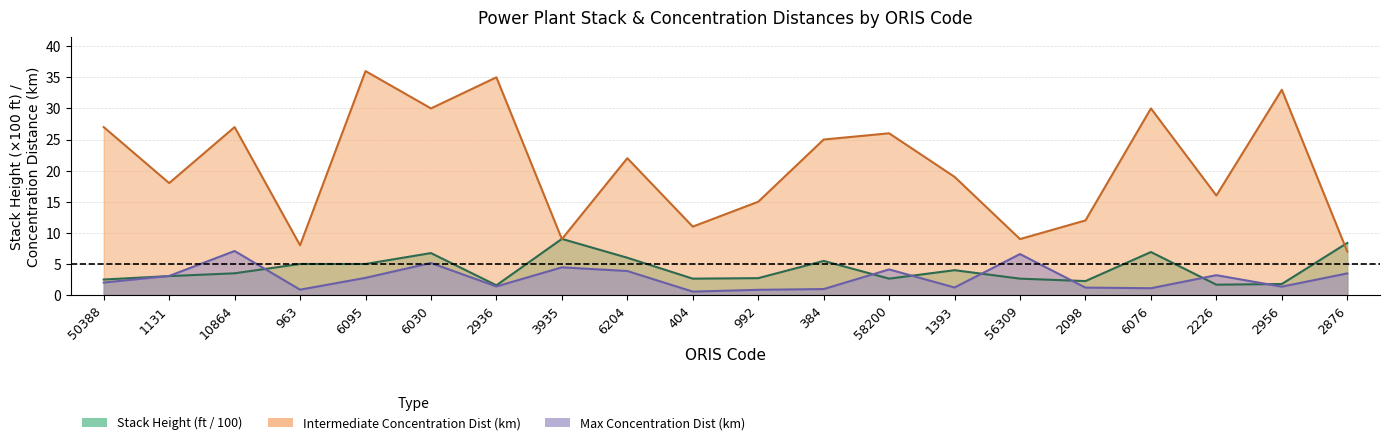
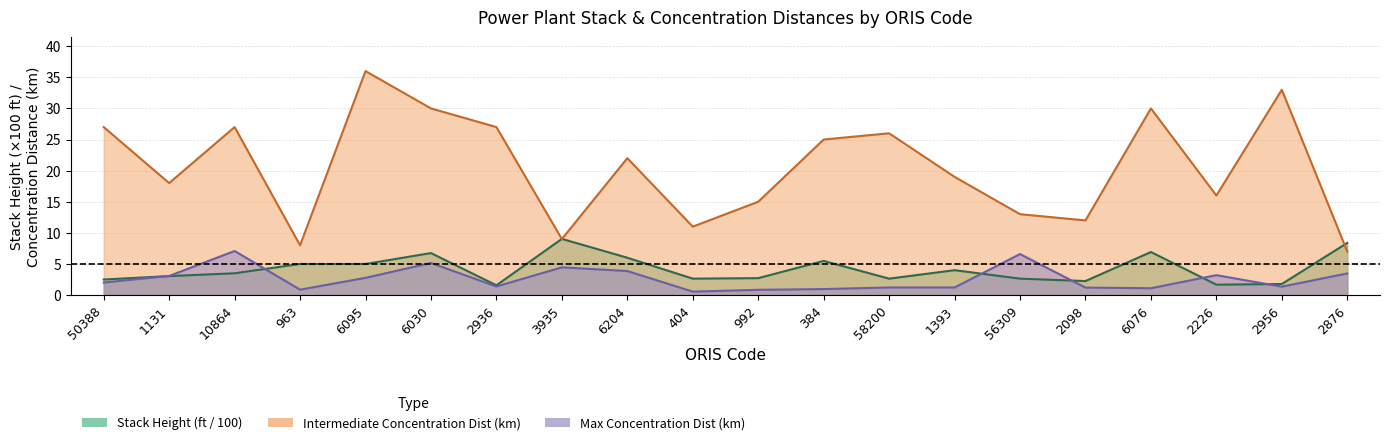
  {
    "Stack Height (ft / 100)": {
      "50388": 3,
      "10864": 4,
      "963": 5,
      "6095": 5,
      "6030": 7,
      "6204": 6,
      "404": 3,
      "992": 3,
      "384": 5,
      "58200": 3,
      "1393": 4,
      "56309": 3,
      "2098": 2,
      "6076": 7,
      "2226": 2,
      "2956": 2,
      "2876": 8
    },
    "Intermediate Concentration Dist (km)": {
      "50388": 27,
      "1131": 18,
      "10864": 27,
      "963": 8,
      "6095": 36,
      "6030": 30,
-     "2936": 35,
+     "2936": 27,
      "6204": 22,
      "404": 11,
      "992": 15,
      "384": 25,
      "58200": 26,
      "1393": 19,
-     "56309": 9,
+     "56309": 13,
      "2098": 12,
      "6076": 30,
      "2226": 16,
      "2956": 33,
      "2876": 7
    },
    "Max Concentration Dist (km)": {
      "50388": 2,
      "10864": 7,
      "963": 1,
      "6095": 3,
      "6030": 5,
      "3935": 4,
      "6204": 4,
      "404": 1,
      "992": 1,
      "384": 1,
-     "58200": 4,
+     "58200": 1,
      "1393": 1,
      "56309": 7,
      "2098": 1,
      "6076": 1,
      "2226": 3,
      "2956": 1,
      "2876": 3
    }
  }
